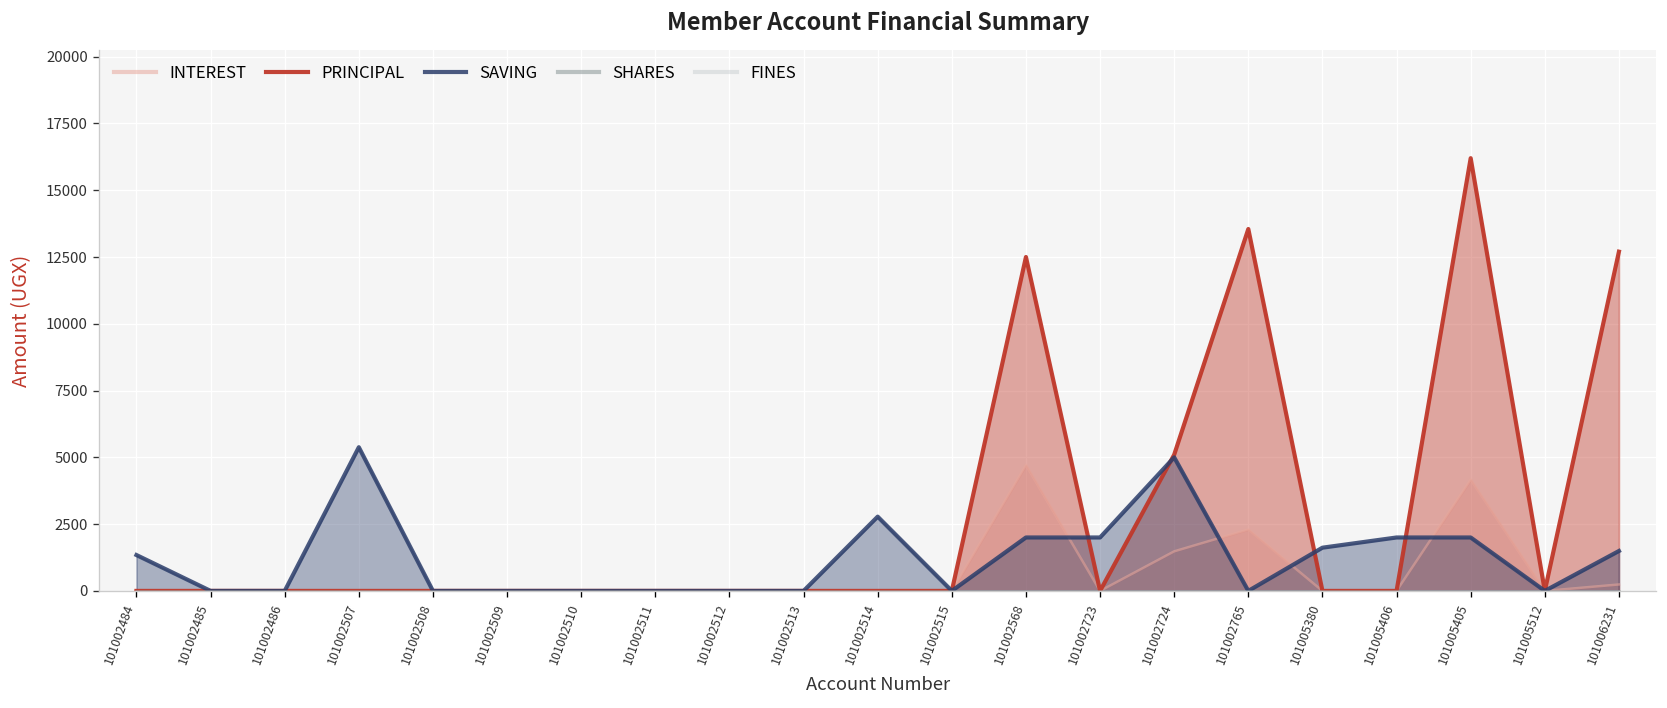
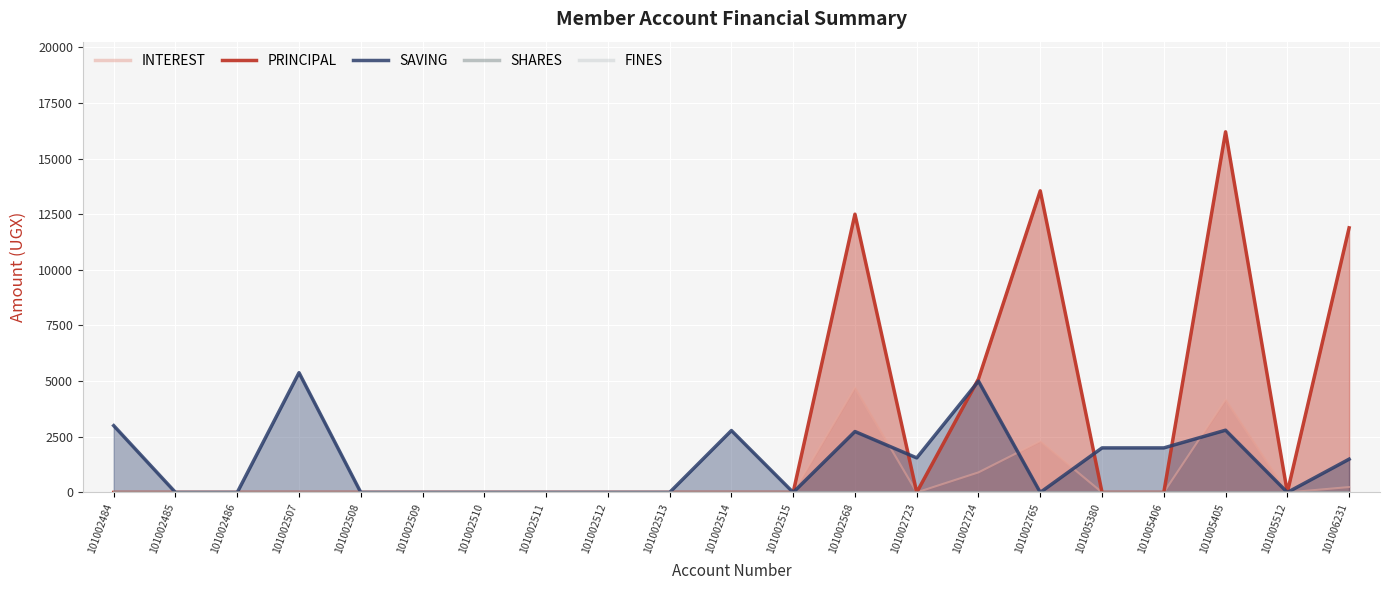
  {
    "INTEREST": {
      "101002568": 4700,
-     "101002724": 1500,
+     "101002724": 900,
      "101002765": 2300,
      "101005405": 4200,
      "101006231": 200
    },
    "PRINCIPAL": {
      "101002568": 12500,
      "101002765": 13500,
      "101005405": 16200,
-     "101006231": 12700
+     "101006231": 11900
    },
    "SAVING": {
-     "101002484": 1300,
+     "101002484": 3000,
      "101002507": 5400,
      "101002514": 2800,
-     "101002568": 2000,
-     "101002723": 2000,
-     "101005380": 1600,
+     "101002568": 2700,
+     "101002723": 1600,
+     "101005380": 2000,
      "101005406": 2000,
-     "101005405": 2000,
+     "101005405": 2800,
      "101006231": 1500
    },
    "FINES": {
      "101002568": 0,
      "101002724": 0,
      "101005405": 0,
      "101006231": 0
    }
  }
